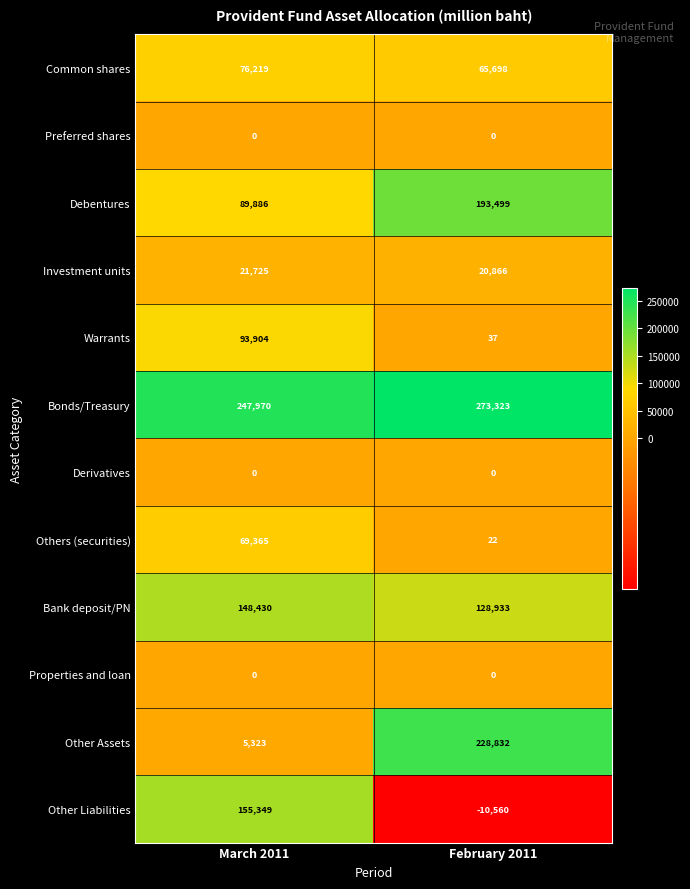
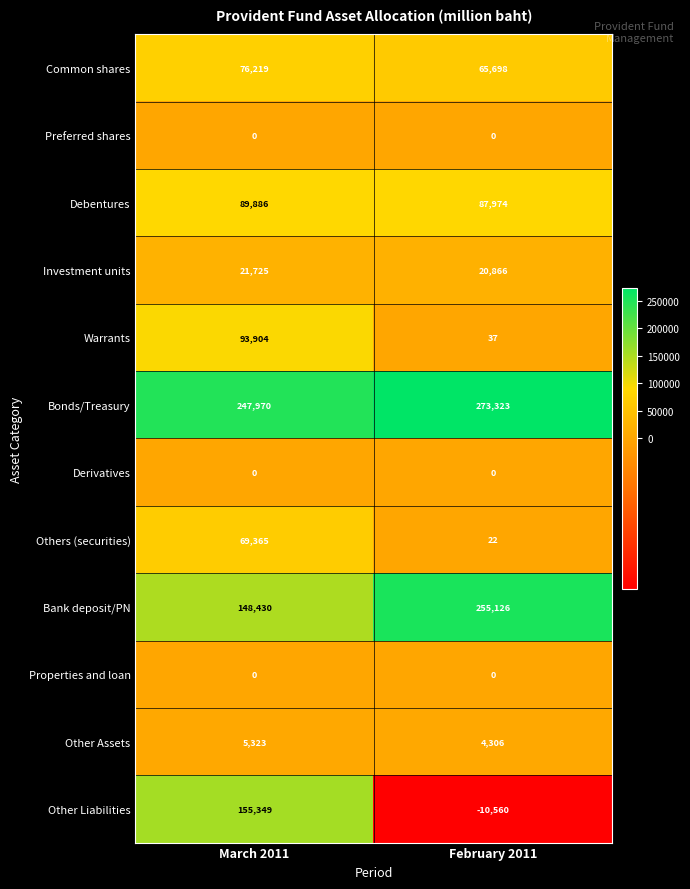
  {
    "Common shares": {
      "March 2011": "76,219",
      "February 2011": "65,698"
    },
    "Preferred shares": {
      "March 2011": "0",
      "February 2011": "0"
    },
    "Debentures": {
      "March 2011": "89,886",
-     "February 2011": "193,499"
+     "February 2011": "87,974"
    },
    "Investment units": {
      "March 2011": "21,725",
      "February 2011": "20,866"
    },
    "Warrants": {
      "March 2011": "93,904",
      "February 2011": "37"
    },
    "Bonds/Treasury": {
      "March 2011": "247,970",
      "February 2011": "273,323"
    },
    "Derivatives": {
      "March 2011": "0",
      "February 2011": "0"
    },
    "Others (securities)": {
      "March 2011": "69,365",
      "February 2011": "22"
    },
    "Bank deposit/PN": {
      "March 2011": "148,430",
-     "February 2011": "128,933"
+     "February 2011": "255,126"
    },
    "Properties and loan": {
      "March 2011": "0",
      "February 2011": "0"
    },
    "Other Assets": {
      "March 2011": "5,323",
-     "February 2011": "228,832"
+     "February 2011": "4,306"
    },
    "Other Liabilities": {
      "March 2011": "155,349",
      "February 2011": "-10,560"
    }
  }
